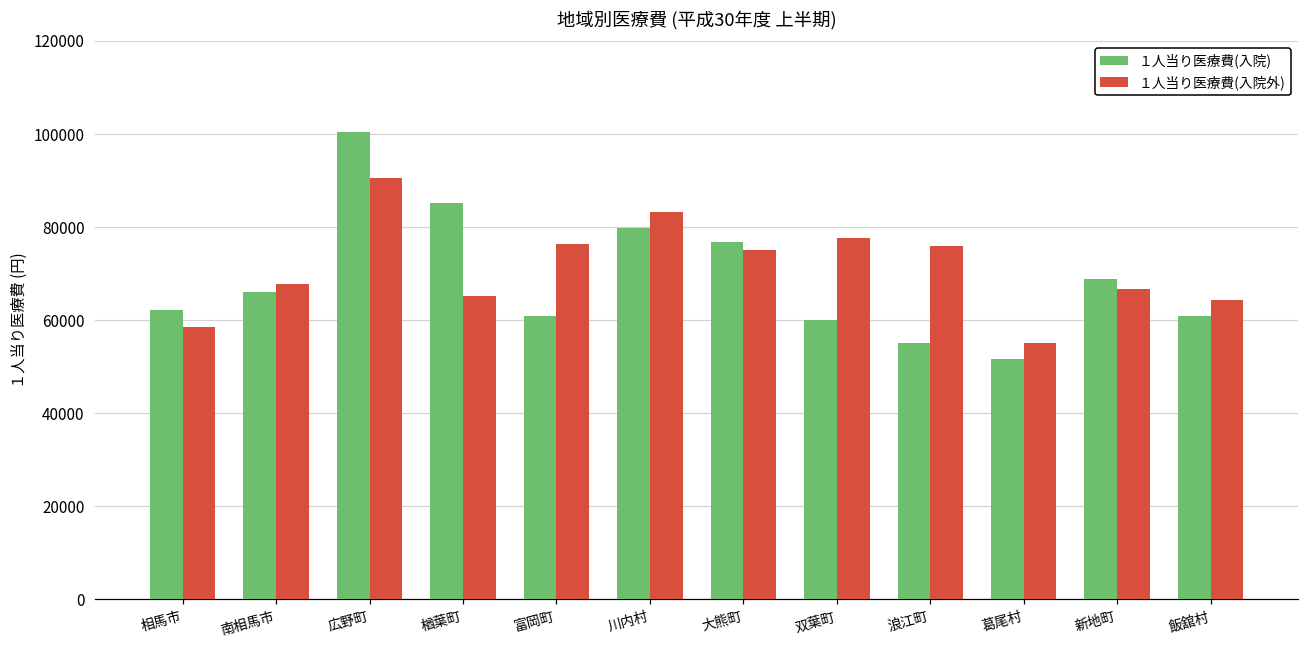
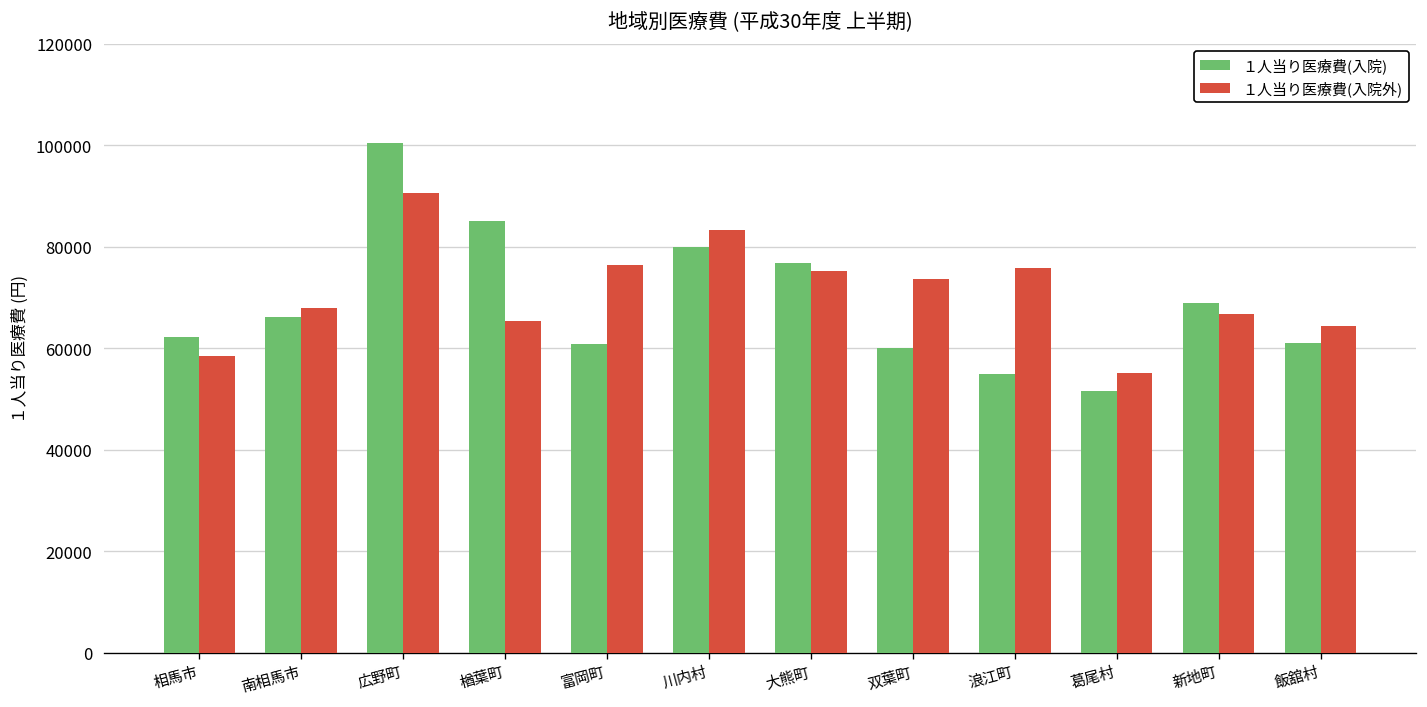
  {
    "１人当り医療費(入院)": {
      "相馬市": 62000,
      "南相馬市": 66000,
      "広野町": 100000,
      "楢葉町": 85000,
      "富岡町": 61000,
      "川内村": 80000,
      "大熊町": 77000,
      "双葉町": 60000,
      "浪江町": 55000,
      "葛尾村": 52000,
      "新地町": 69000,
      "飯舘村": 61000
    },
    "１人当り医療費(入院外)": {
      "相馬市": 58000,
      "南相馬市": 68000,
      "広野町": 91000,
      "楢葉町": 65000,
      "富岡町": 76000,
      "川内村": 83000,
      "大熊町": 75000,
-     "双葉町": 78000,
+     "双葉町": 74000,
      "浪江町": 76000,
      "葛尾村": 55000,
      "新地町": 67000,
      "飯舘村": 64000
    }
  }
